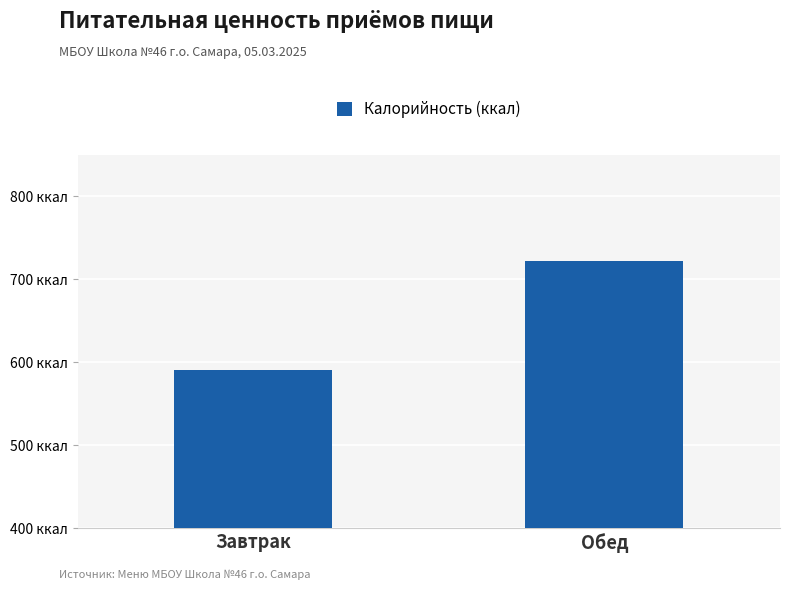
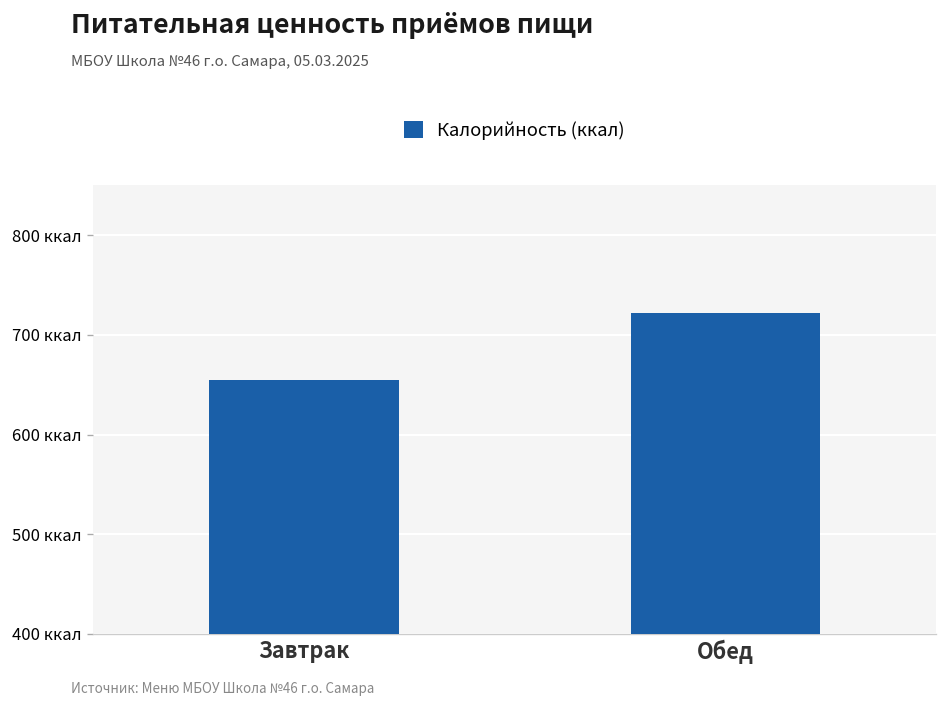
  {
-   "Завтрак": "590 ккал",
+   "Завтрак": "660 ккал",
    "Обед": "720 ккал"
  }
